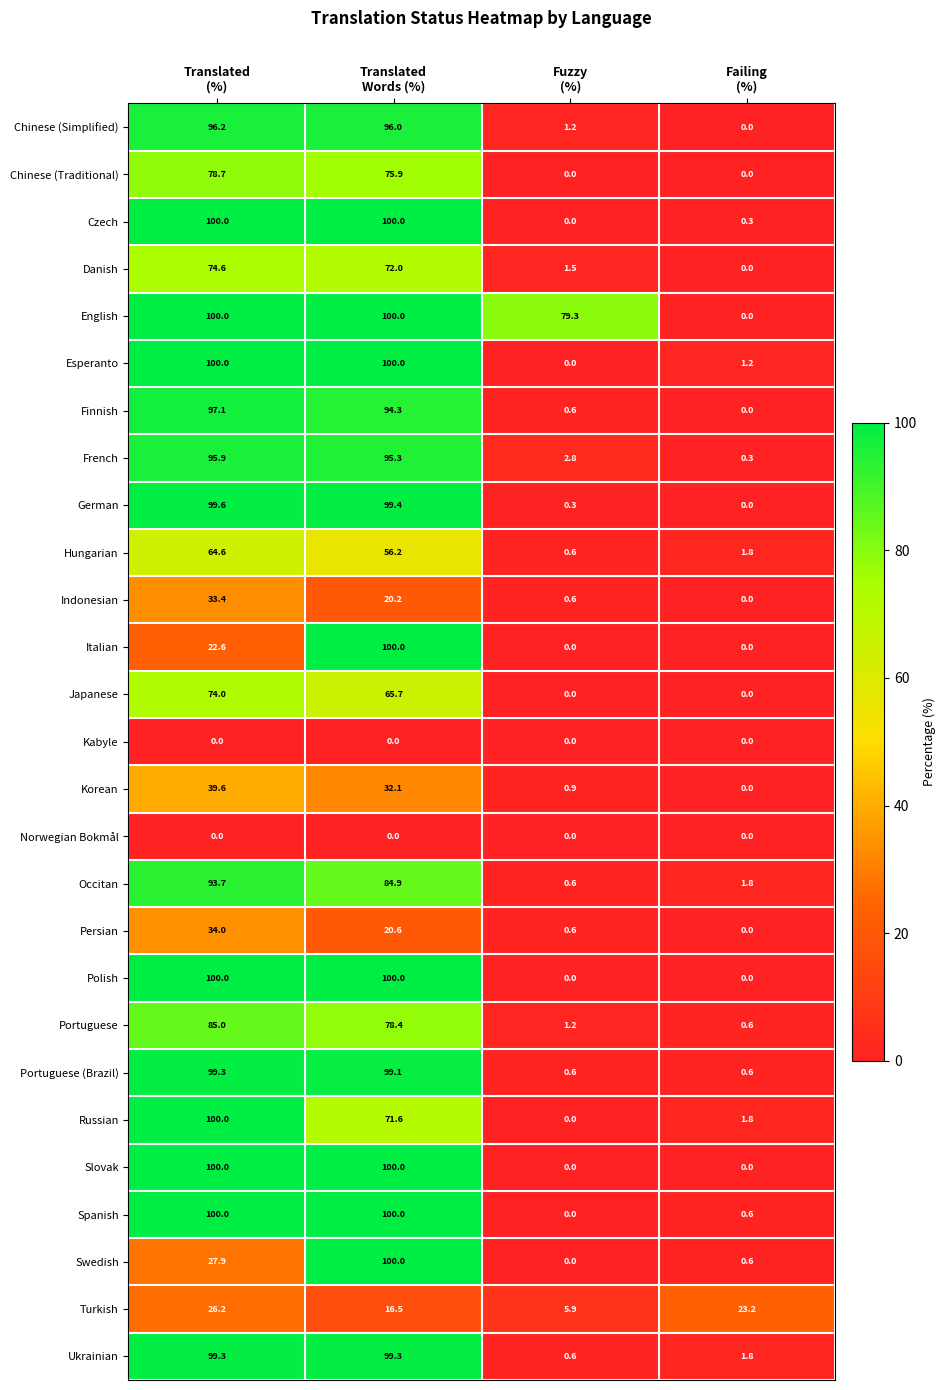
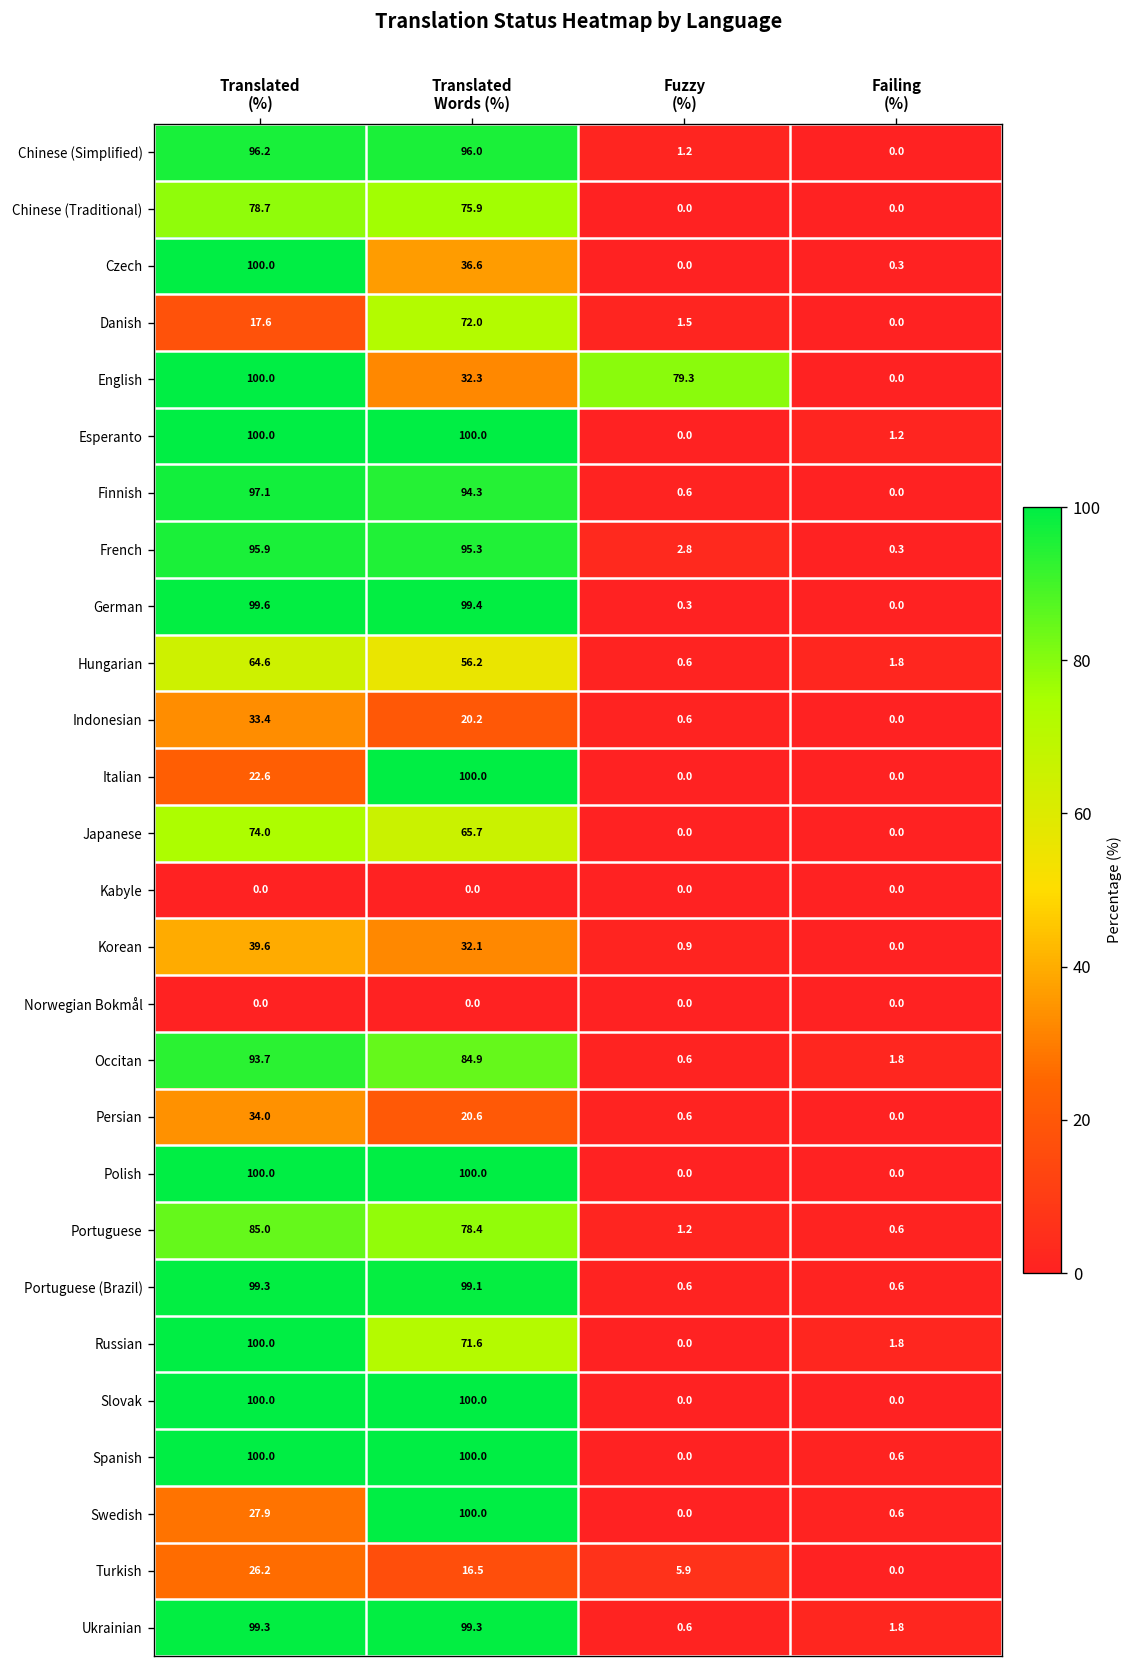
  {
    "Chinese (Simplified)": {
      "Translated (%)": 96.2,
      "Translated Words (%)": 96.0,
      "Fuzzy (%)": 1.2,
      "Failing (%)": 0.0
    },
    "Chinese (Traditional)": {
      "Translated (%)": 78.7,
      "Translated Words (%)": 75.9,
      "Fuzzy (%)": 0.0,
      "Failing (%)": 0.0
    },
    "Czech": {
      "Translated (%)": 100.0,
-     "Translated Words (%)": 100.0,
+     "Translated Words (%)": 36.6,
      "Fuzzy (%)": 0.0,
      "Failing (%)": 0.3
    },
    "Danish": {
-     "Translated (%)": 74.6,
+     "Translated (%)": 17.6,
      "Translated Words (%)": 72.0,
      "Fuzzy (%)": 1.5,
      "Failing (%)": 0.0
    },
    "English": {
      "Translated (%)": 100.0,
-     "Translated Words (%)": 100.0,
+     "Translated Words (%)": 32.3,
      "Fuzzy (%)": 79.3,
      "Failing (%)": 0.0
    },
    "Esperanto": {
      "Translated (%)": 100.0,
      "Translated Words (%)": 100.0,
      "Fuzzy (%)": 0.0,
      "Failing (%)": 1.2
    },
    "Finnish": {
      "Translated (%)": 97.1,
      "Translated Words (%)": 94.3,
      "Fuzzy (%)": 0.6,
      "Failing (%)": 0.0
    },
    "French": {
      "Translated (%)": 95.9,
      "Translated Words (%)": 95.3,
      "Fuzzy (%)": 2.8,
      "Failing (%)": 0.3
    },
    "German": {
      "Translated (%)": 99.6,
      "Translated Words (%)": 99.4,
      "Fuzzy (%)": 0.3,
      "Failing (%)": 0.0
    },
    "Hungarian": {
      "Translated (%)": 64.6,
      "Translated Words (%)": 56.2,
      "Fuzzy (%)": 0.6,
      "Failing (%)": 1.8
    },
    "Indonesian": {
      "Translated (%)": 33.4,
      "Translated Words (%)": 20.2,
      "Fuzzy (%)": 0.6,
      "Failing (%)": 0.0
    },
    "Italian": {
      "Translated (%)": 22.6,
      "Translated Words (%)": 100.0,
      "Fuzzy (%)": 0.0,
      "Failing (%)": 0.0
    },
    "Japanese": {
      "Translated (%)": 74.0,
      "Translated Words (%)": 65.7,
      "Fuzzy (%)": 0.0,
      "Failing (%)": 0.0
    },
    "Kabyle": {
      "Translated (%)": 0.0,
      "Translated Words (%)": 0.0,
      "Fuzzy (%)": 0.0,
      "Failing (%)": 0.0
    },
    "Korean": {
      "Translated (%)": 39.6,
      "Translated Words (%)": 32.1,
      "Fuzzy (%)": 0.9,
      "Failing (%)": 0.0
    },
    "Norwegian Bokmål": {
      "Translated (%)": 0.0,
      "Translated Words (%)": 0.0,
      "Fuzzy (%)": 0.0,
      "Failing (%)": 0.0
    },
    "Occitan": {
      "Translated (%)": 93.7,
      "Translated Words (%)": 84.9,
      "Fuzzy (%)": 0.6,
      "Failing (%)": 1.8
    },
    "Persian": {
      "Translated (%)": 34.0,
      "Translated Words (%)": 20.6,
      "Fuzzy (%)": 0.6,
      "Failing (%)": 0.0
    },
    "Polish": {
      "Translated (%)": 100.0,
      "Translated Words (%)": 100.0,
      "Fuzzy (%)": 0.0,
      "Failing (%)": 0.0
    },
    "Portuguese": {
      "Translated (%)": 85.0,
      "Translated Words (%)": 78.4,
      "Fuzzy (%)": 1.2,
      "Failing (%)": 0.6
    },
    "Portuguese (Brazil)": {
      "Translated (%)": 99.3,
      "Translated Words (%)": 99.1,
      "Fuzzy (%)": 0.6,
      "Failing (%)": 0.6
    },
    "Russian": {
      "Translated (%)": 100.0,
      "Translated Words (%)": 71.6,
      "Fuzzy (%)": 0.0,
      "Failing (%)": 1.8
    },
    "Slovak": {
      "Translated (%)": 100.0,
      "Translated Words (%)": 100.0,
      "Fuzzy (%)": 0.0,
      "Failing (%)": 0.0
    },
    "Spanish": {
      "Translated (%)": 100.0,
      "Translated Words (%)": 100.0,
      "Fuzzy (%)": 0.0,
      "Failing (%)": 0.6
    },
    "Swedish": {
      "Translated (%)": 27.9,
      "Translated Words (%)": 100.0,
      "Fuzzy (%)": 0.0,
      "Failing (%)": 0.6
    },
    "Turkish": {
      "Translated (%)": 26.2,
      "Translated Words (%)": 16.5,
      "Fuzzy (%)": 5.9,
-     "Failing (%)": 23.2
+     "Failing (%)": 0.0
    },
    "Ukrainian": {
      "Translated (%)": 99.3,
      "Translated Words (%)": 99.3,
      "Fuzzy (%)": 0.6,
      "Failing (%)": 1.8
    }
  }
